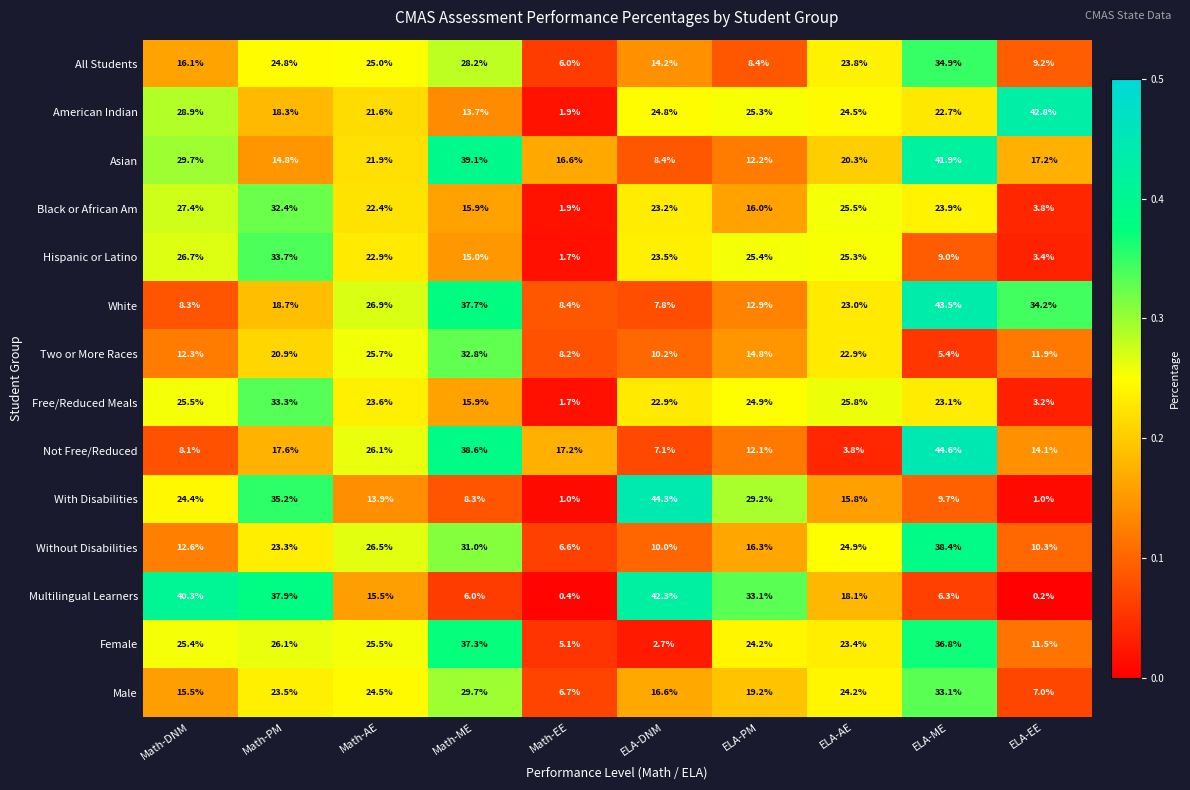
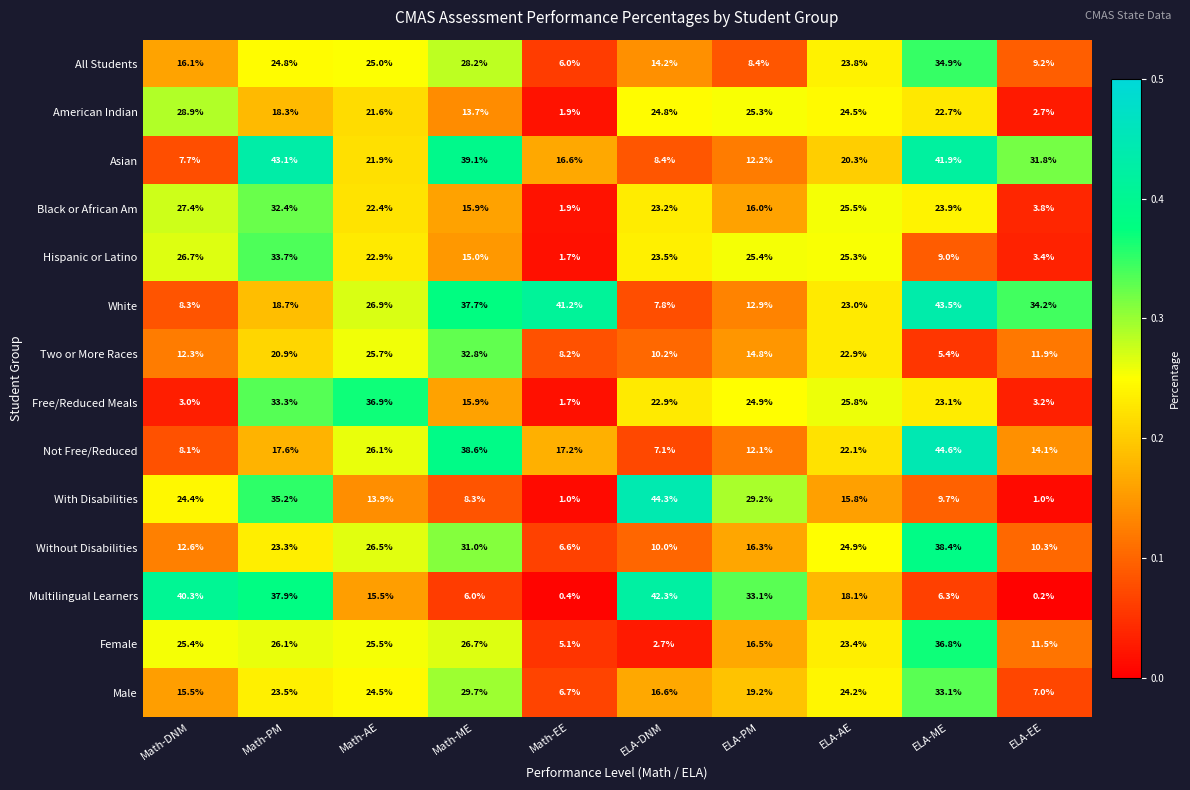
  {
    "All Students": {
      "Math-DNM": "16.1%",
      "Math-PM": "24.8%",
      "Math-AE": "25.0%",
      "Math-ME": "28.2%",
      "Math-EE": "6.0%",
      "ELA-DNM": "14.2%",
      "ELA-PM": "8.4%",
      "ELA-AE": "23.8%",
      "ELA-ME": "34.9%",
      "ELA-EE": "9.2%"
    },
    "American Indian": {
      "Math-DNM": "28.9%",
      "Math-PM": "18.3%",
      "Math-AE": "21.6%",
      "Math-ME": "13.7%",
      "Math-EE": "1.9%",
      "ELA-DNM": "24.8%",
      "ELA-PM": "25.3%",
      "ELA-AE": "24.5%",
      "ELA-ME": "22.7%",
-     "ELA-EE": "42.8%"
+     "ELA-EE": "2.7%"
    },
    "Asian": {
-     "Math-DNM": "29.7%",
-     "Math-PM": "14.8%",
+     "Math-DNM": "7.7%",
+     "Math-PM": "43.1%",
      "Math-AE": "21.9%",
      "Math-ME": "39.1%",
      "Math-EE": "16.6%",
      "ELA-DNM": "8.4%",
      "ELA-PM": "12.2%",
      "ELA-AE": "20.3%",
      "ELA-ME": "41.9%",
-     "ELA-EE": "17.2%"
+     "ELA-EE": "31.8%"
    },
    "Black or African Am": {
      "Math-DNM": "27.4%",
      "Math-PM": "32.4%",
      "Math-AE": "22.4%",
      "Math-ME": "15.9%",
      "Math-EE": "1.9%",
      "ELA-DNM": "23.2%",
      "ELA-PM": "16.0%",
      "ELA-AE": "25.5%",
      "ELA-ME": "23.9%",
      "ELA-EE": "3.8%"
    },
    "Hispanic or Latino": {
      "Math-DNM": "26.7%",
      "Math-PM": "33.7%",
      "Math-AE": "22.9%",
      "Math-ME": "15.0%",
      "Math-EE": "1.7%",
      "ELA-DNM": "23.5%",
      "ELA-PM": "25.4%",
      "ELA-AE": "25.3%",
      "ELA-ME": "9.0%",
      "ELA-EE": "3.4%"
    },
    "White": {
      "Math-DNM": "8.3%",
      "Math-PM": "18.7%",
      "Math-AE": "26.9%",
      "Math-ME": "37.7%",
-     "Math-EE": "8.4%",
+     "Math-EE": "41.2%",
      "ELA-DNM": "7.8%",
      "ELA-PM": "12.9%",
      "ELA-AE": "23.0%",
      "ELA-ME": "43.5%",
      "ELA-EE": "34.2%"
    },
    "Two or More Races": {
      "Math-DNM": "12.3%",
      "Math-PM": "20.9%",
      "Math-AE": "25.7%",
      "Math-ME": "32.8%",
      "Math-EE": "8.2%",
      "ELA-DNM": "10.2%",
      "ELA-PM": "14.8%",
      "ELA-AE": "22.9%",
      "ELA-ME": "5.4%",
      "ELA-EE": "11.9%"
    },
    "Free/Reduced Meals": {
-     "Math-DNM": "25.5%",
+     "Math-DNM": "3.0%",
      "Math-PM": "33.3%",
-     "Math-AE": "23.6%",
+     "Math-AE": "36.9%",
      "Math-ME": "15.9%",
      "Math-EE": "1.7%",
      "ELA-DNM": "22.9%",
      "ELA-PM": "24.9%",
      "ELA-AE": "25.8%",
      "ELA-ME": "23.1%",
      "ELA-EE": "3.2%"
    },
    "Not Free/Reduced": {
      "Math-DNM": "8.1%",
      "Math-PM": "17.6%",
      "Math-AE": "26.1%",
      "Math-ME": "38.6%",
      "Math-EE": "17.2%",
      "ELA-DNM": "7.1%",
      "ELA-PM": "12.1%",
-     "ELA-AE": "3.8%",
+     "ELA-AE": "22.1%",
      "ELA-ME": "44.6%",
      "ELA-EE": "14.1%"
    },
    "With Disabilities": {
      "Math-DNM": "24.4%",
      "Math-PM": "35.2%",
      "Math-AE": "13.9%",
      "Math-ME": "8.3%",
      "Math-EE": "1.0%",
      "ELA-DNM": "44.3%",
      "ELA-PM": "29.2%",
      "ELA-AE": "15.8%",
      "ELA-ME": "9.7%",
      "ELA-EE": "1.0%"
    },
    "Without Disabilities": {
      "Math-DNM": "12.6%",
      "Math-PM": "23.3%",
      "Math-AE": "26.5%",
      "Math-ME": "31.0%",
      "Math-EE": "6.6%",
      "ELA-DNM": "10.0%",
      "ELA-PM": "16.3%",
      "ELA-AE": "24.9%",
      "ELA-ME": "38.4%",
      "ELA-EE": "10.3%"
    },
    "Multilingual Learners": {
      "Math-DNM": "40.3%",
      "Math-PM": "37.9%",
      "Math-AE": "15.5%",
      "Math-ME": "6.0%",
      "Math-EE": "0.4%",
      "ELA-DNM": "42.3%",
      "ELA-PM": "33.1%",
      "ELA-AE": "18.1%",
      "ELA-ME": "6.3%",
      "ELA-EE": "0.2%"
    },
    "Female": {
      "Math-DNM": "25.4%",
      "Math-PM": "26.1%",
      "Math-AE": "25.5%",
-     "Math-ME": "37.3%",
+     "Math-ME": "26.7%",
      "Math-EE": "5.1%",
      "ELA-DNM": "2.7%",
-     "ELA-PM": "24.2%",
+     "ELA-PM": "16.5%",
      "ELA-AE": "23.4%",
      "ELA-ME": "36.8%",
      "ELA-EE": "11.5%"
    },
    "Male": {
      "Math-DNM": "15.5%",
      "Math-PM": "23.5%",
      "Math-AE": "24.5%",
      "Math-ME": "29.7%",
      "Math-EE": "6.7%",
      "ELA-DNM": "16.6%",
      "ELA-PM": "19.2%",
      "ELA-AE": "24.2%",
      "ELA-ME": "33.1%",
      "ELA-EE": "7.0%"
    }
  }
